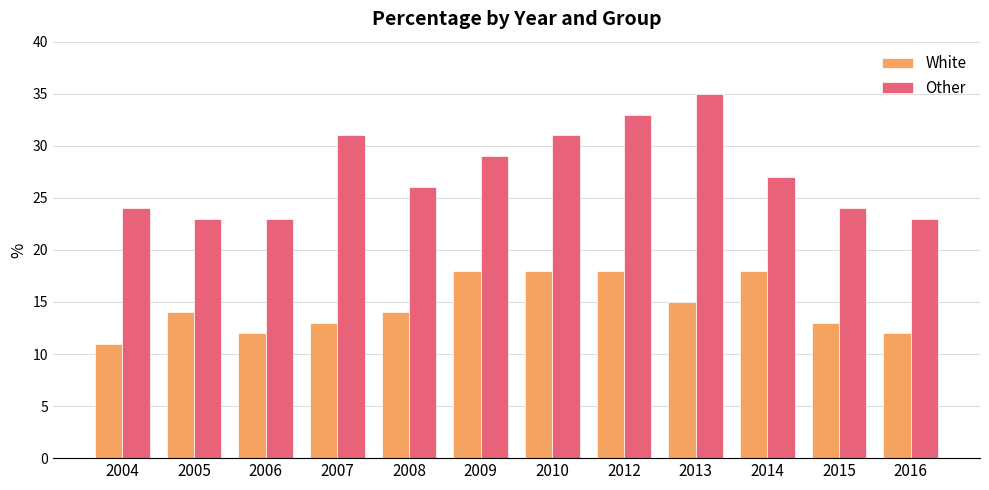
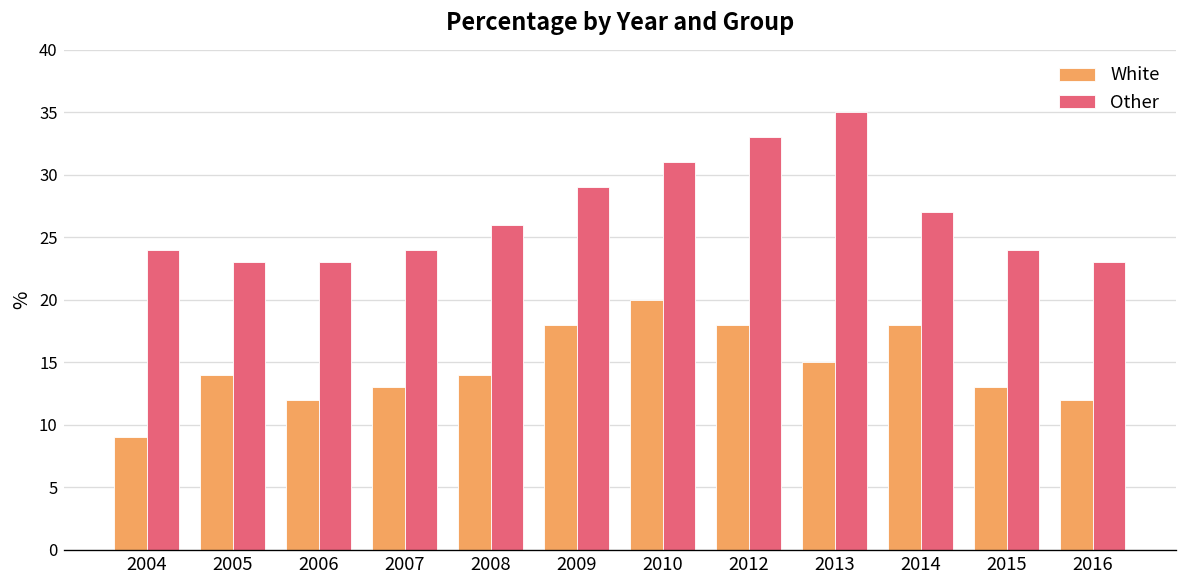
  {
    "White": {
-     "2004": 11,
+     "2004": 9,
      "2005": 14,
      "2006": 12,
      "2007": 13,
      "2008": 14,
      "2009": 18,
-     "2010": 18,
+     "2010": 20,
      "2012": 18,
      "2013": 15,
      "2014": 18,
      "2015": 13,
      "2016": 12
    },
    "Other": {
      "2004": 24,
      "2005": 23,
      "2006": 23,
-     "2007": 31,
+     "2007": 24,
      "2008": 26,
      "2009": 29,
      "2010": 31,
      "2012": 33,
      "2013": 35,
      "2014": 27,
      "2015": 24,
      "2016": 23
    }
  }
